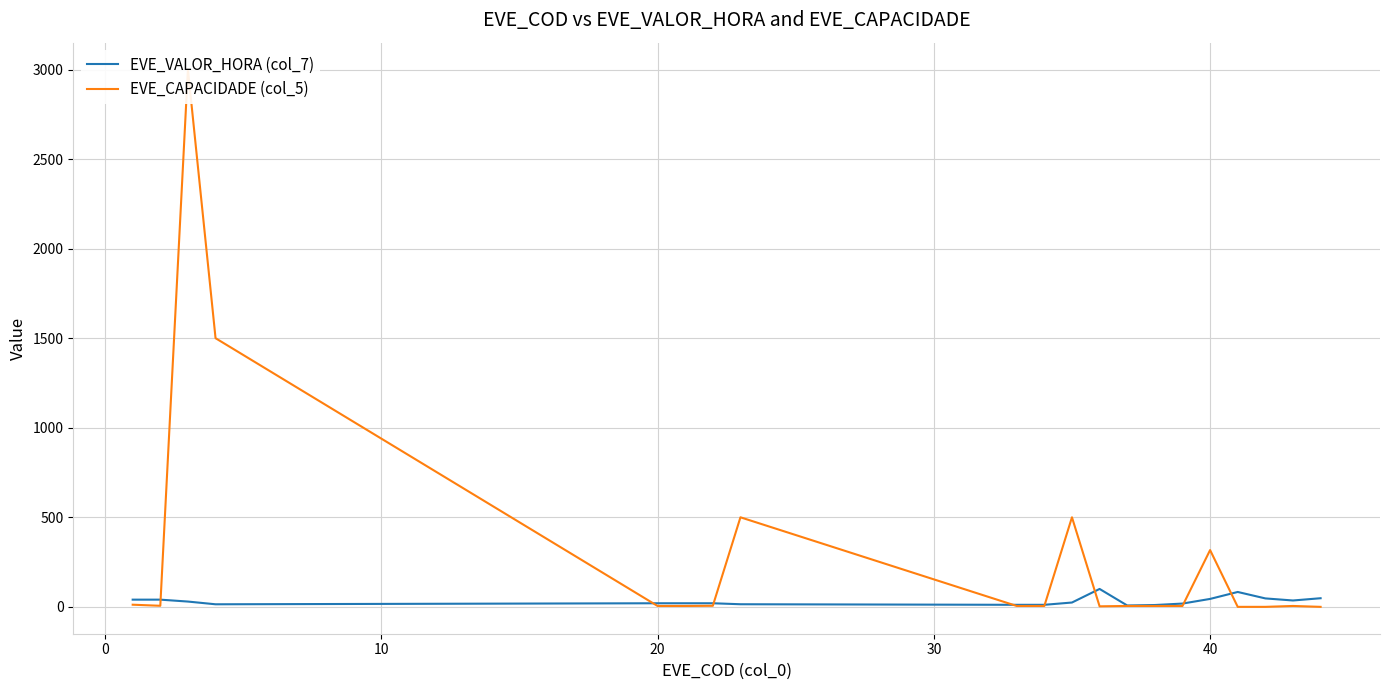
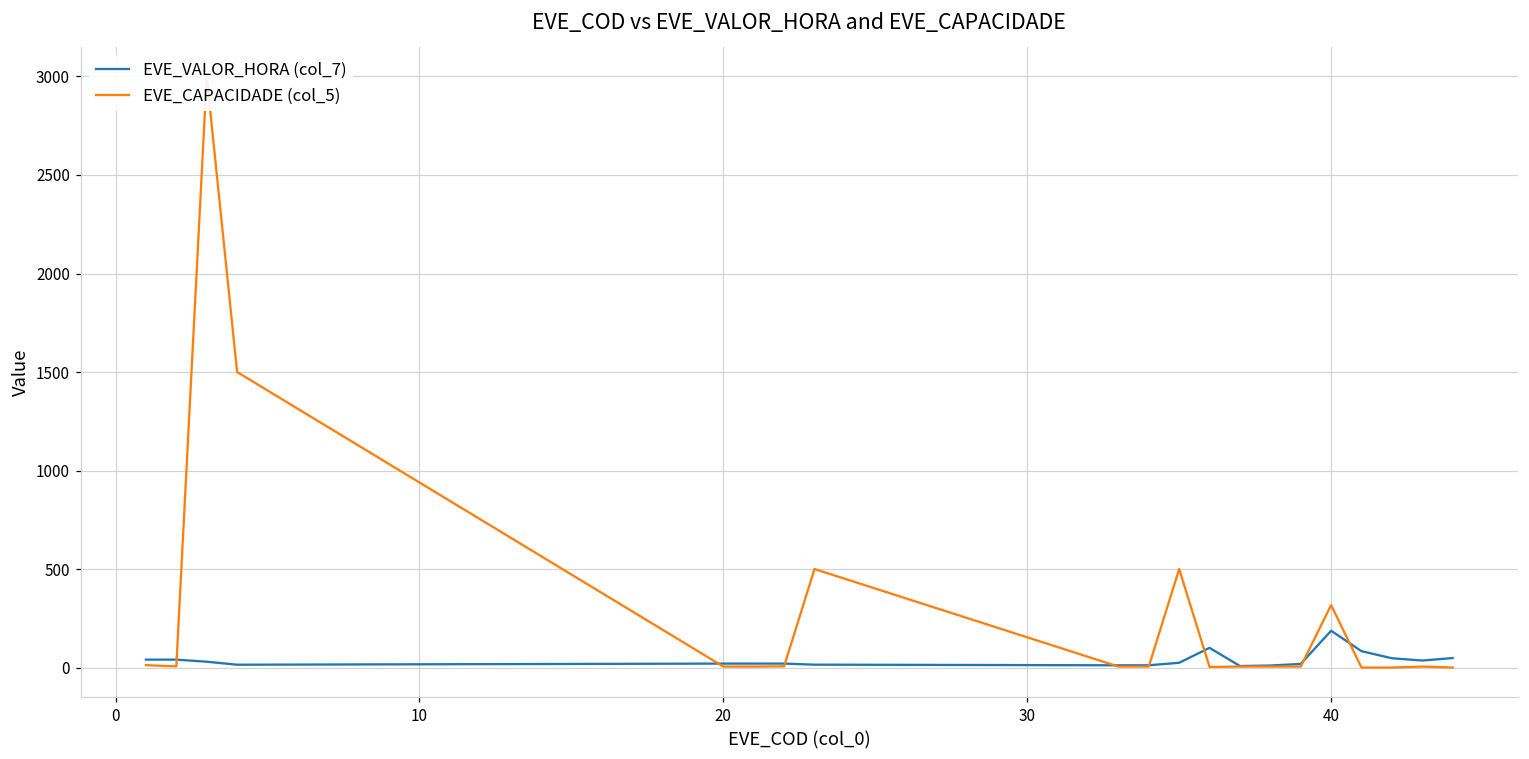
  {
    "EVE_VALOR_HORA (col_7)": {
      "20": 20,
-     "40": 40
+     "40": 190
    },
    "EVE_CAPACIDADE (col_5)": {
      "20": 10,
      "40": 320
    }
  }
